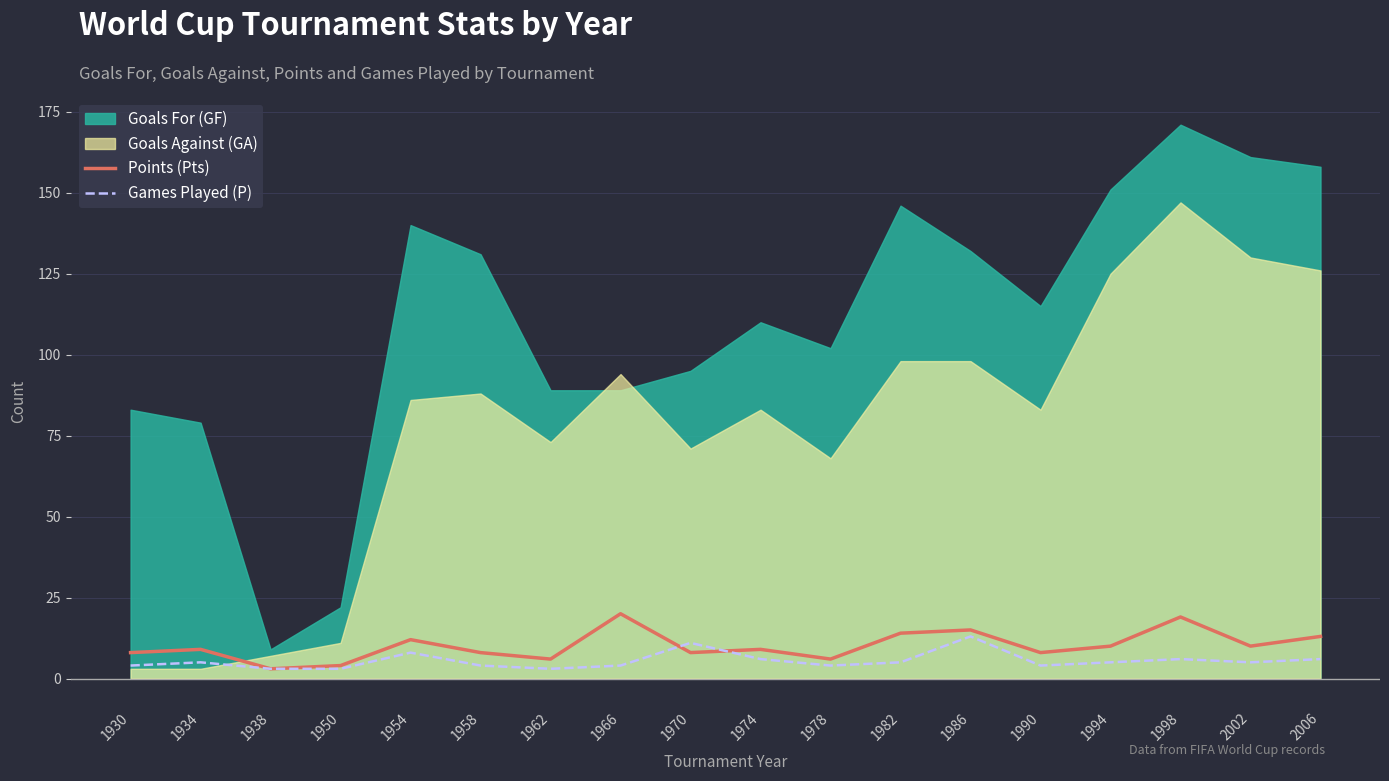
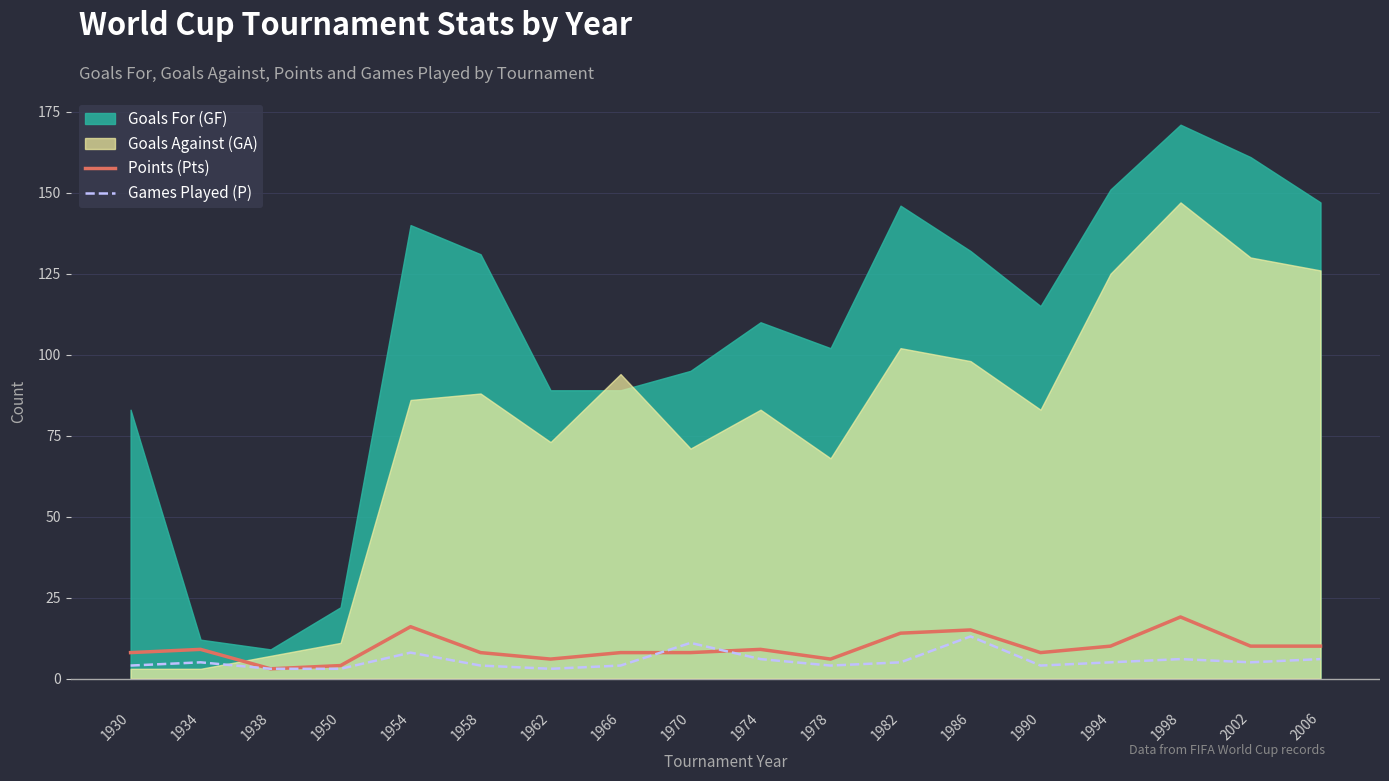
  {
    "Points (Pts)": {
      "1930": 8,
      "1934": 9,
      "1950": 4,
-     "1954": 12,
+     "1954": 16,
      "1958": 8,
      "1962": 6,
-     "1966": 20,
+     "1966": 8,
      "1970": 8,
      "1974": 9,
      "1978": 6,
      "1982": 14,
      "1986": 15,
      "1990": 8,
      "1994": 10,
      "1998": 19,
      "2002": 10,
-     "2006": 13
+     "2006": 10
    },
    "Goals For (GF)": {
      "1930": 83,
-     "1934": 79,
+     "1934": 12,
      "1938": 9,
      "1950": 22,
      "1954": 140,
      "1958": 131,
      "1962": 89,
      "1966": 89,
      "1970": 95,
      "1974": 110,
      "1978": 102,
      "1982": 146,
      "1986": 132,
      "1990": 115,
      "1994": 151,
      "1998": 171,
      "2002": 161,
-     "2006": 158
+     "2006": 147
    },
    "Games Played (P)": {
      "1930": 4,
      "1934": 5,
      "1950": 3,
      "1954": 8,
      "1958": 4,
      "1962": 3,
      "1966": 4,
      "1970": 11,
      "1974": 6,
      "1978": 4,
      "1982": 5,
      "1986": 13,
      "1990": 4,
      "1994": 5,
      "1998": 6,
      "2002": 5,
      "2006": 6
    },
    "Goals Against (GA)": {
      "1930": 3,
      "1934": 3,
      "1938": 7,
      "1950": 11,
      "1954": 86,
      "1958": 88,
      "1962": 73,
      "1966": 94,
      "1970": 71,
      "1974": 83,
      "1978": 68,
-     "1982": 98,
+     "1982": 102,
      "1986": 98,
      "1990": 83,
      "1994": 125,
      "1998": 147,
      "2002": 130,
      "2006": 126
    }
  }
